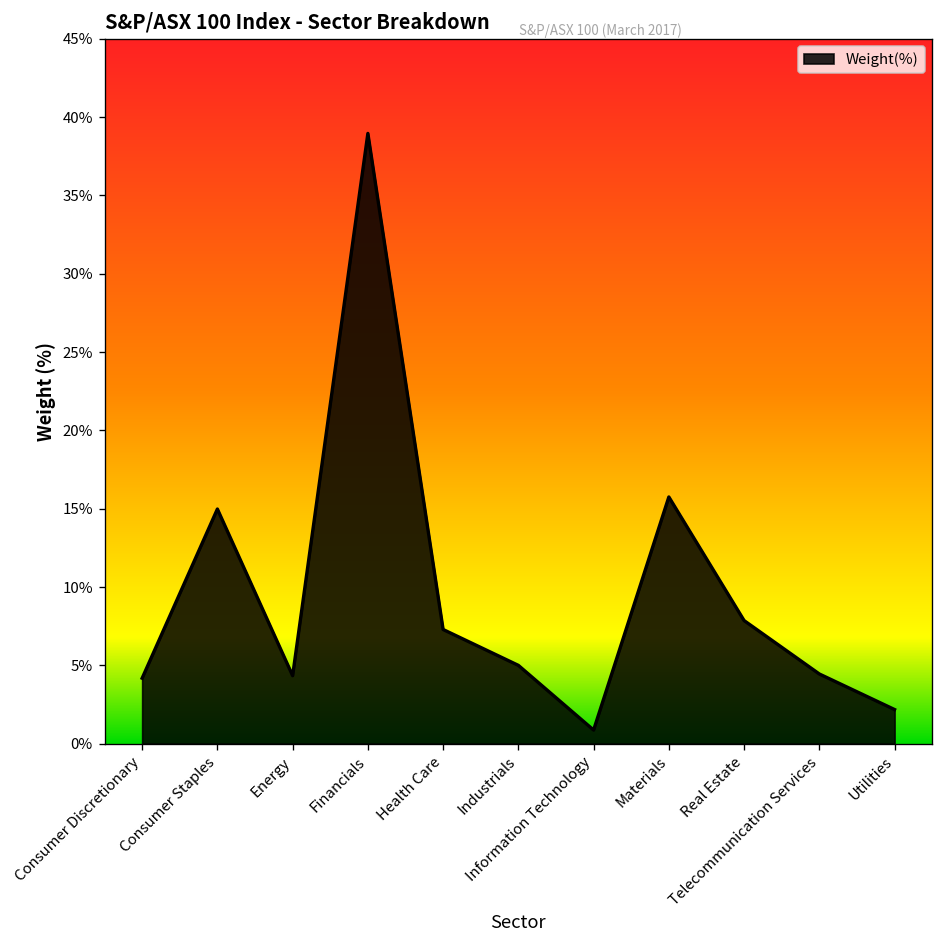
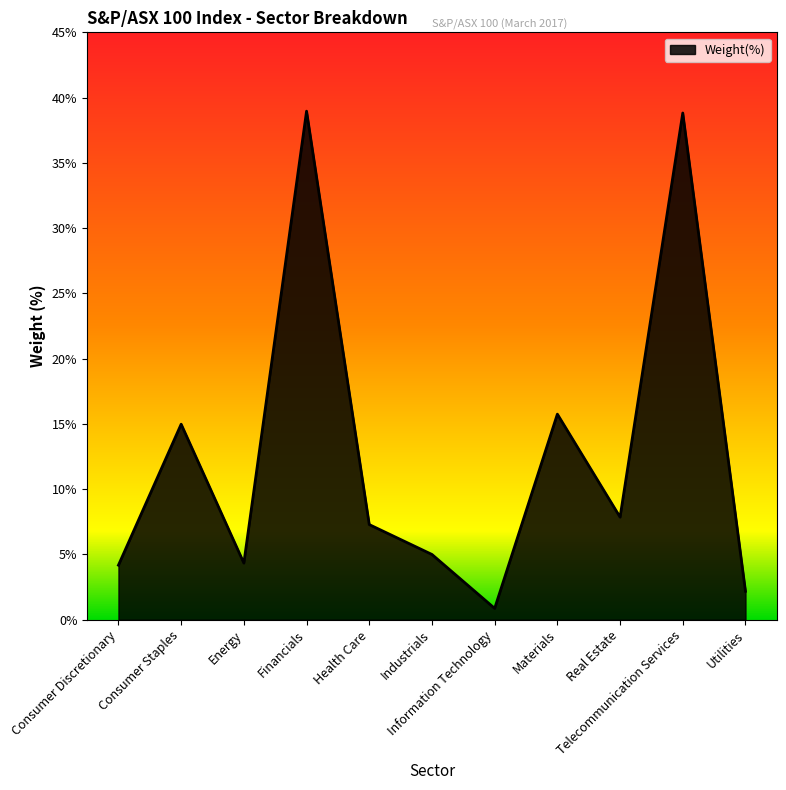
  {
    "Consumer Discretionary": "4.2%",
    "Consumer Staples": "15.0%",
    "Energy": "4.3%",
    "Financials": "39.0%",
    "Health Care": "7.3%",
    "Industrials": "5.0%",
    "Information Technology": "0.9%",
    "Materials": "15.8%",
    "Real Estate": "7.9%",
-   "Telecommunication Services": "4.5%",
+   "Telecommunication Services": "38.8%",
    "Utilities": "2.2%"
  }
